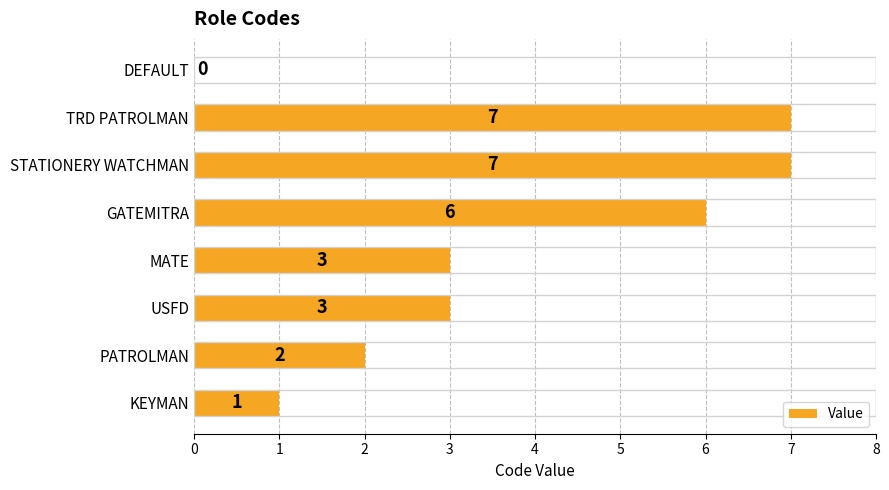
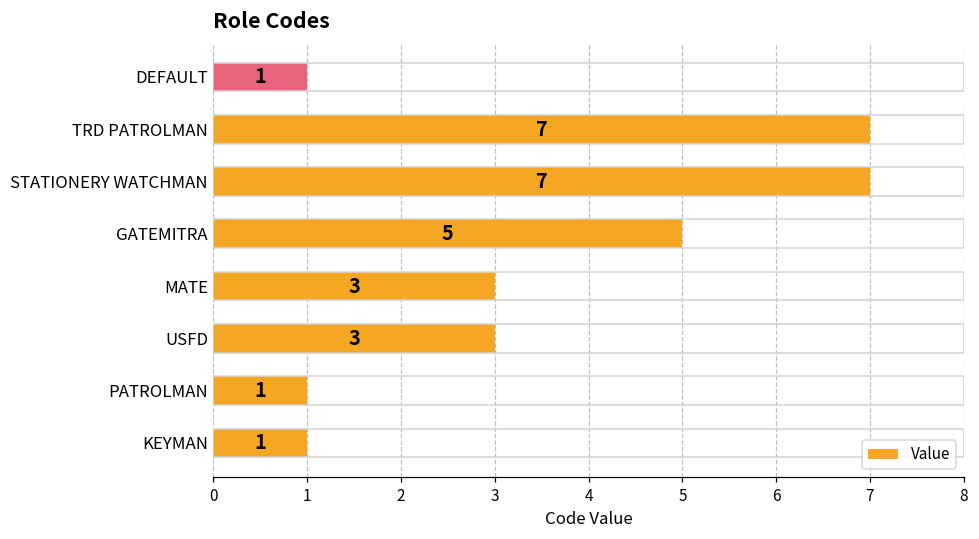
  {
-   "DEFAULT": 0,
+   "DEFAULT": 1,
    "TRD PATROLMAN": 7,
    "STATIONERY WATCHMAN": 7,
-   "GATEMITRA": 6,
+   "GATEMITRA": 5,
    "MATE": 3,
    "USFD": 3,
-   "PATROLMAN": 2,
+   "PATROLMAN": 1,
    "KEYMAN": 1
  }
